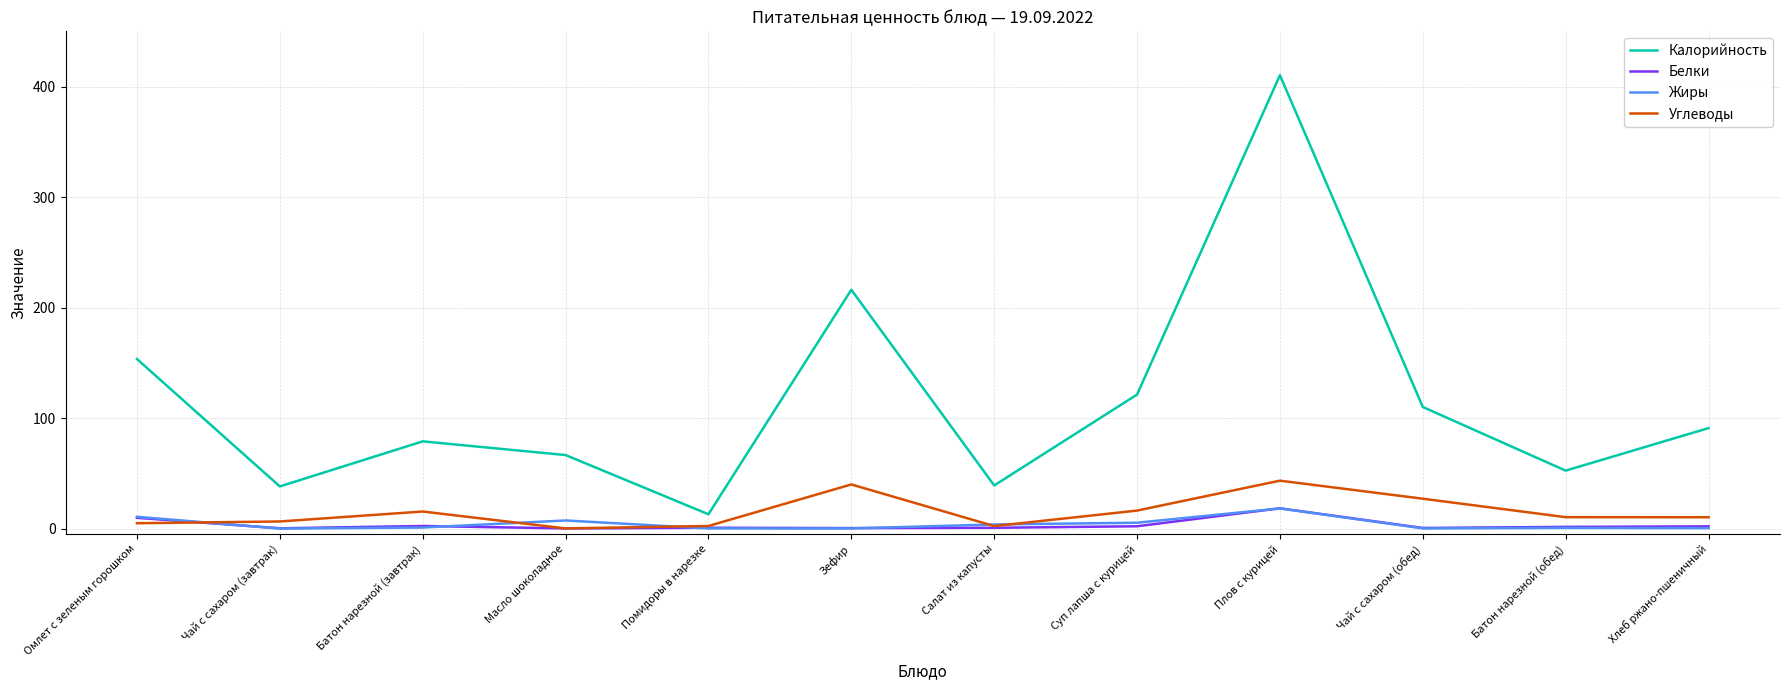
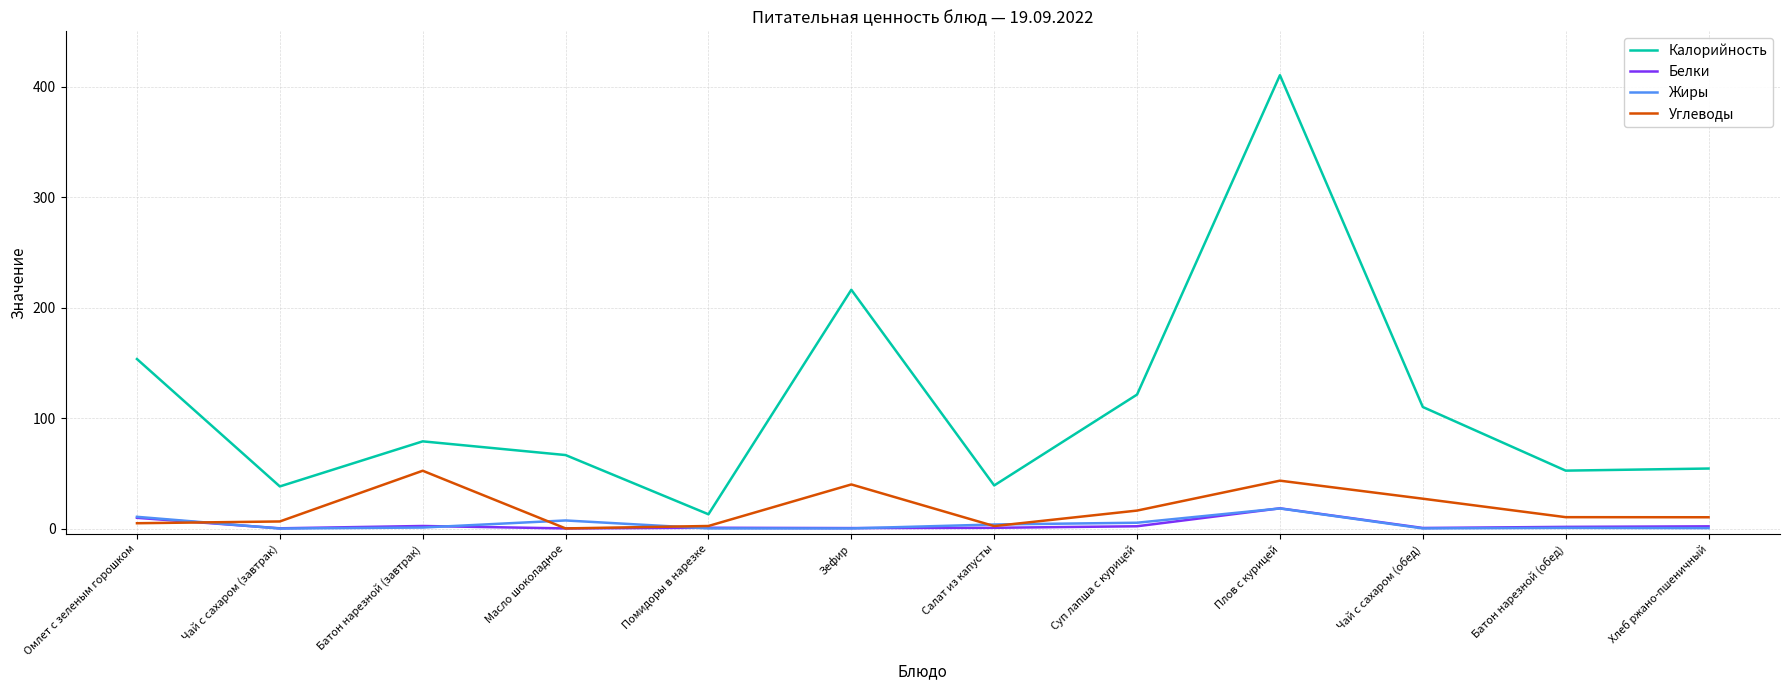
  {
    "Калорийность": {
      "Омлет с зеленым горошком": 153,
      "Чай с сахаром (завтрак)": 38,
      "Батон нарезной (завтрак)": 79,
      "Масло шоколадное": 67,
      "Помидоры в нарезке": 13,
      "Зефир": 216,
      "Салат из капусты": 39,
      "Суп лапша с курицей": 121,
      "Плов с курицей": 410,
      "Чай с сахаром (обед)": 110,
      "Батон нарезной (обед)": 52,
-     "Хлеб ржано-пшеничный": 91
+     "Хлеб ржано-пшеничный": 54
    },
    "Белки": {
      "Суп лапша с курицей": 2
    },
    "Жиры": {
      "Масло шоколадное": 7,
      "Суп лапша с курицей": 5
    },
    "Углеводы": {
      "Омлет с зеленым горошком": 5,
      "Чай с сахаром (завтрак)": 6,
-     "Батон нарезной (завтрак)": 15,
+     "Батон нарезной (завтрак)": 52,
      "Зефир": 40,
      "Суп лапша с курицей": 16,
      "Плов с курицей": 43,
      "Чай с сахаром (обед)": 27,
      "Батон нарезной (обед)": 10,
      "Хлеб ржано-пшеничный": 10
    }
  }
